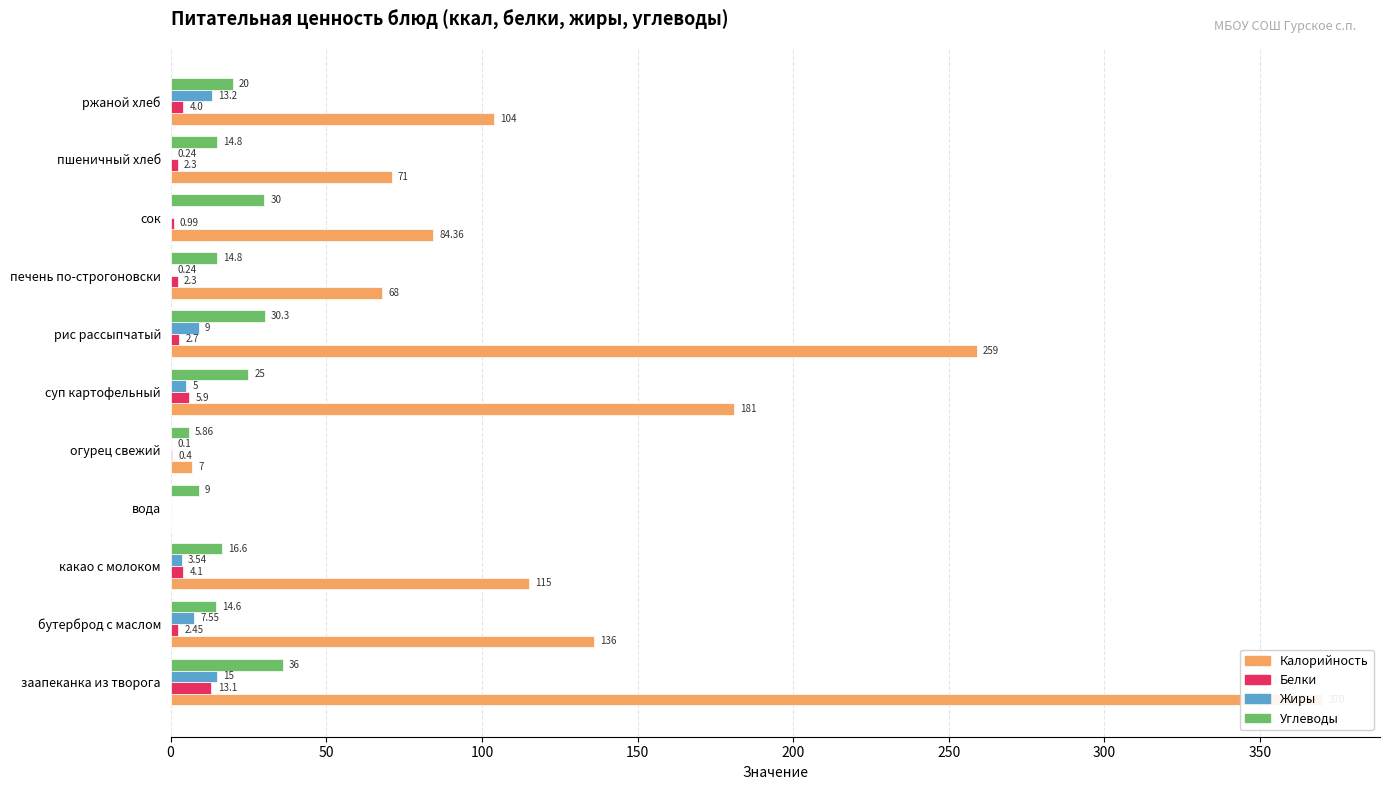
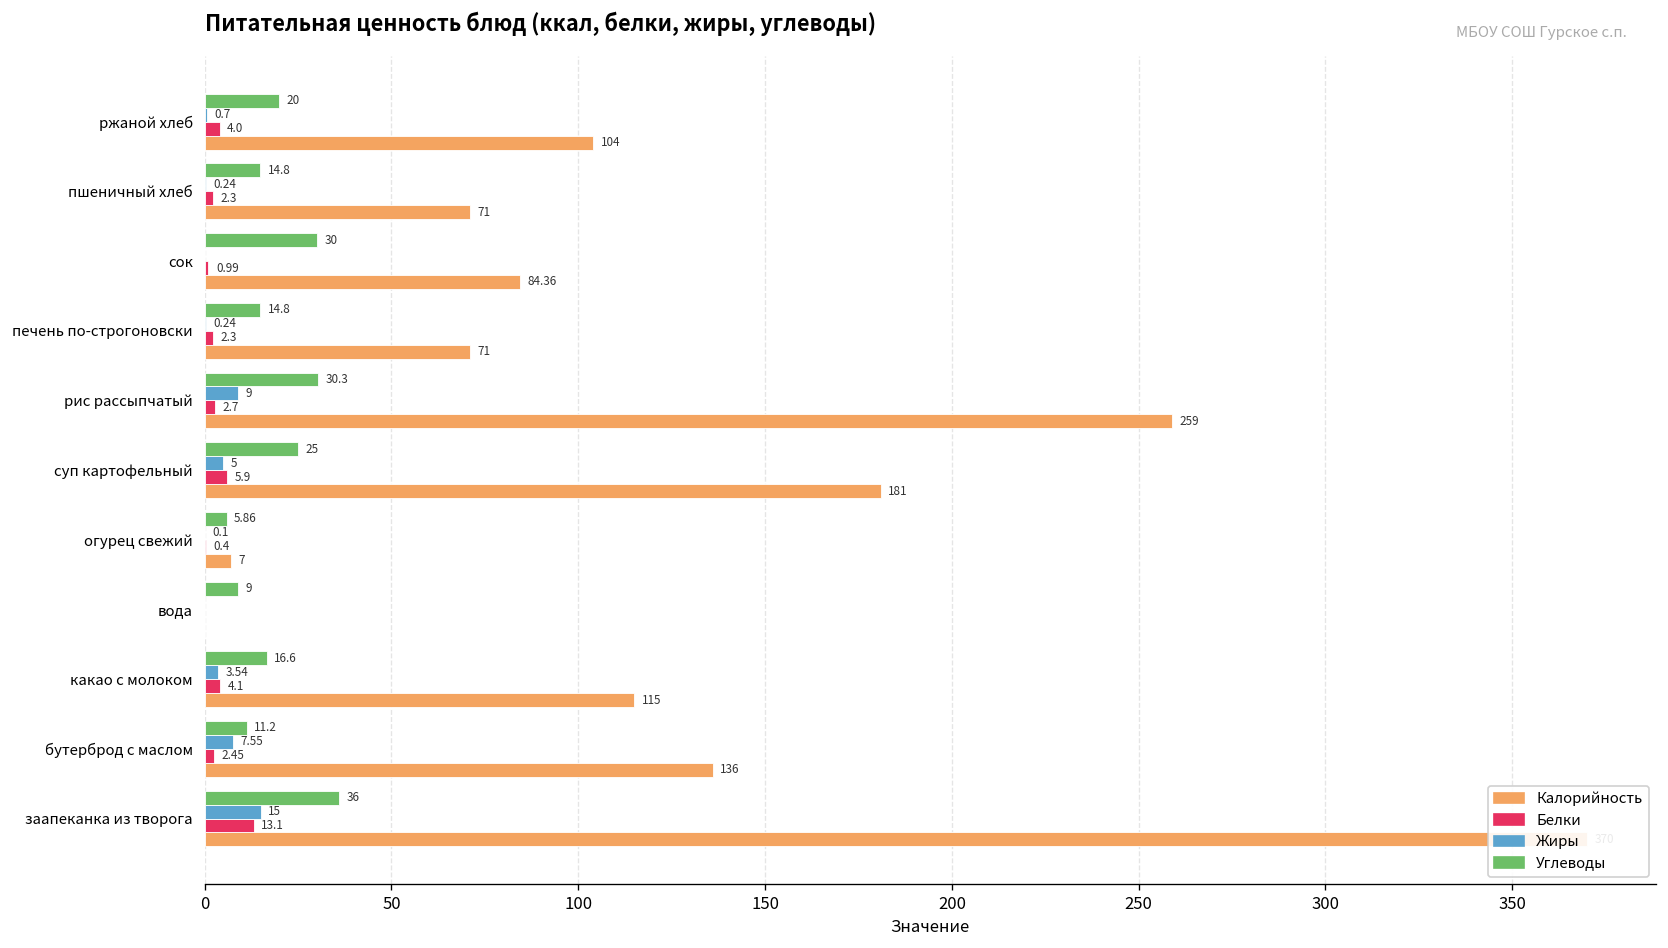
  {
    "Калорийность": {
      "ржаной хлеб": 104,
      "пшеничный хлеб": 71,
      "сок": 84.36,
-     "печень по-строгоновски": 68,
+     "печень по-строгоновски": 71,
      "рис рассыпчатый": 259,
      "суп картофельный": 181,
      "огурец свежий": 7,
      "какао с молоком": 115,
      "бутерброд с маслом": 136
    },
    "Белки": {
      "ржаной хлеб": 4.0,
      "пшеничный хлеб": 2.3,
      "сок": 0.99,
      "печень по-строгоновски": 2.3,
      "рис рассыпчатый": 2.7,
      "суп картофельный": 5.9,
      "огурец свежий": 0.4,
      "какао с молоком": 4.1,
      "бутерброд с маслом": 2.45,
      "заапеканка из творога": 13.1
    },
    "Жиры": {
-     "ржаной хлеб": 13.2,
+     "ржаной хлеб": 0.7,
      "пшеничный хлеб": 0.24,
      "печень по-строгоновски": 0.24,
      "рис рассыпчатый": 9,
      "суп картофельный": 5,
      "огурец свежий": 0.1,
      "какао с молоком": 3.54,
      "бутерброд с маслом": 7.55,
      "заапеканка из творога": 15
    },
    "Углеводы": {
      "ржаной хлеб": 20,
      "пшеничный хлеб": 14.8,
      "сок": 30,
      "печень по-строгоновски": 14.8,
      "рис рассыпчатый": 30.3,
      "суп картофельный": 25,
      "огурец свежий": 5.86,
      "вода": 9,
      "какао с молоком": 16.6,
-     "бутерброд с маслом": 14.6,
+     "бутерброд с маслом": 11.2,
      "заапеканка из творога": 36
    }
  }
